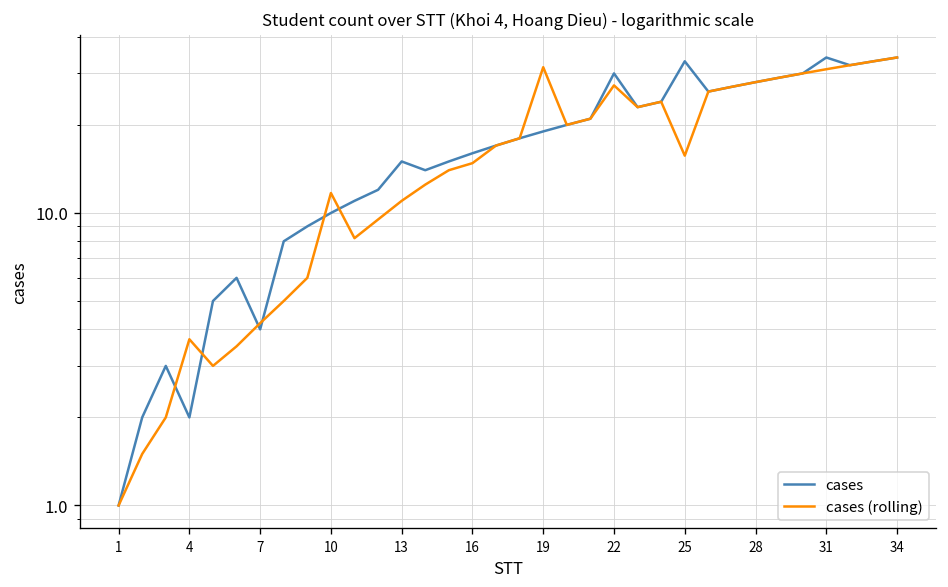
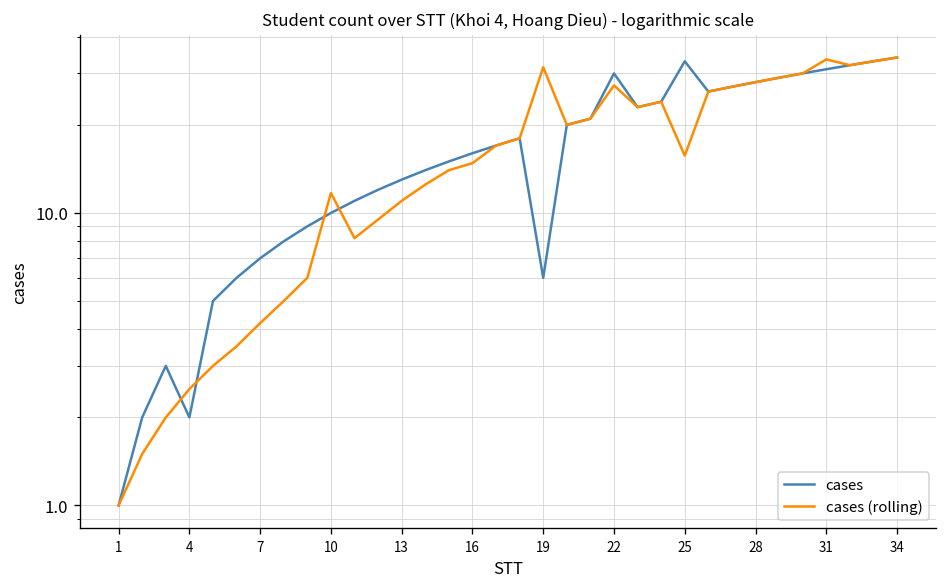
  {
    "cases": {
      "4": 2,
-     "7": 4,
+     "7": 7,
      "10": 10,
-     "13": 15,
+     "13": 13,
      "16": 16,
-     "19": 19,
+     "19": 6,
      "22": 30,
      "25": 33,
-     "31": 34
+     "31": 31
    },
    "cases (rolling)": {
-     "4": 3.7,
+     "4": 2.5,
      "7": 4.2,
      "10": 12,
      "13": 11,
      "16": 15,
      "19": 32,
      "22": 27,
      "25": 16,
-     "31": 31
+     "31": 34
    }
  }
